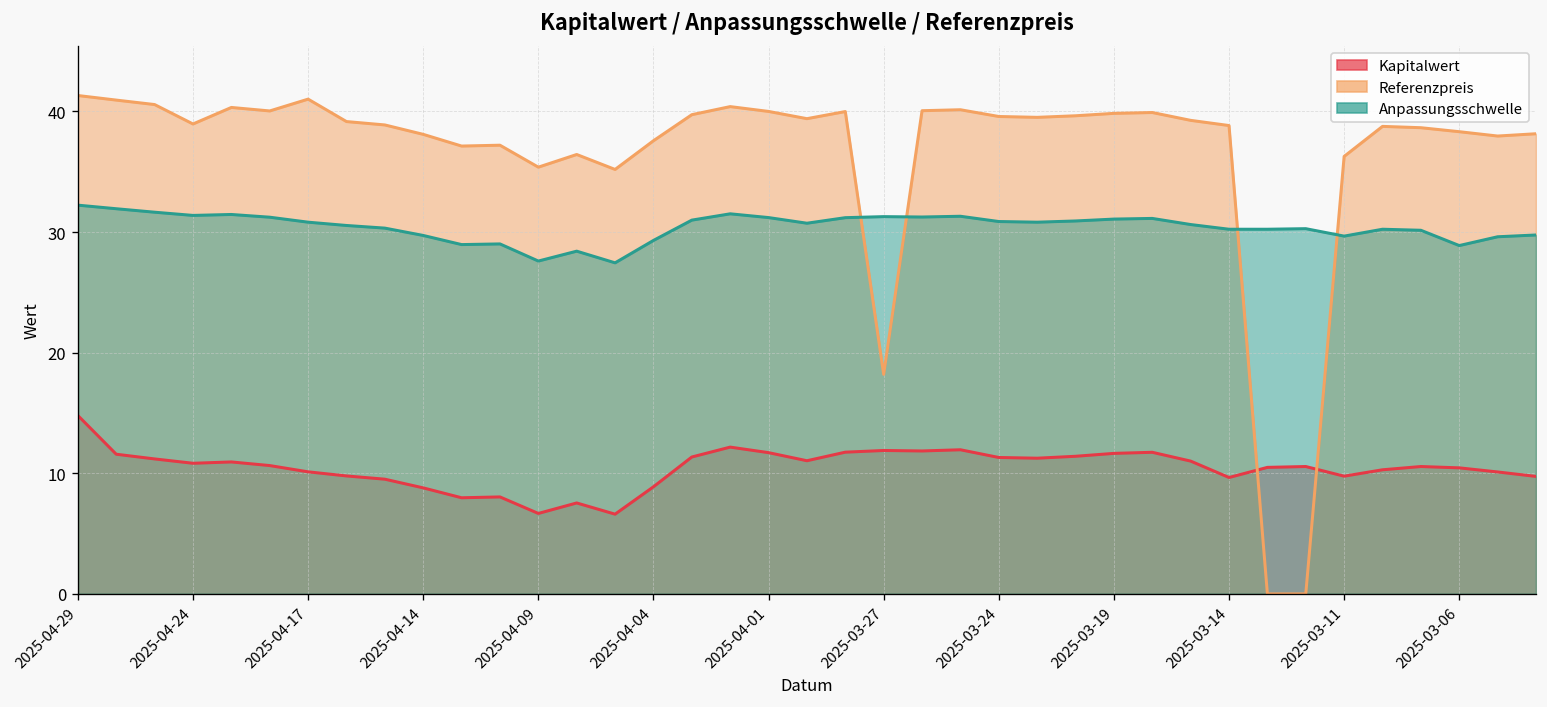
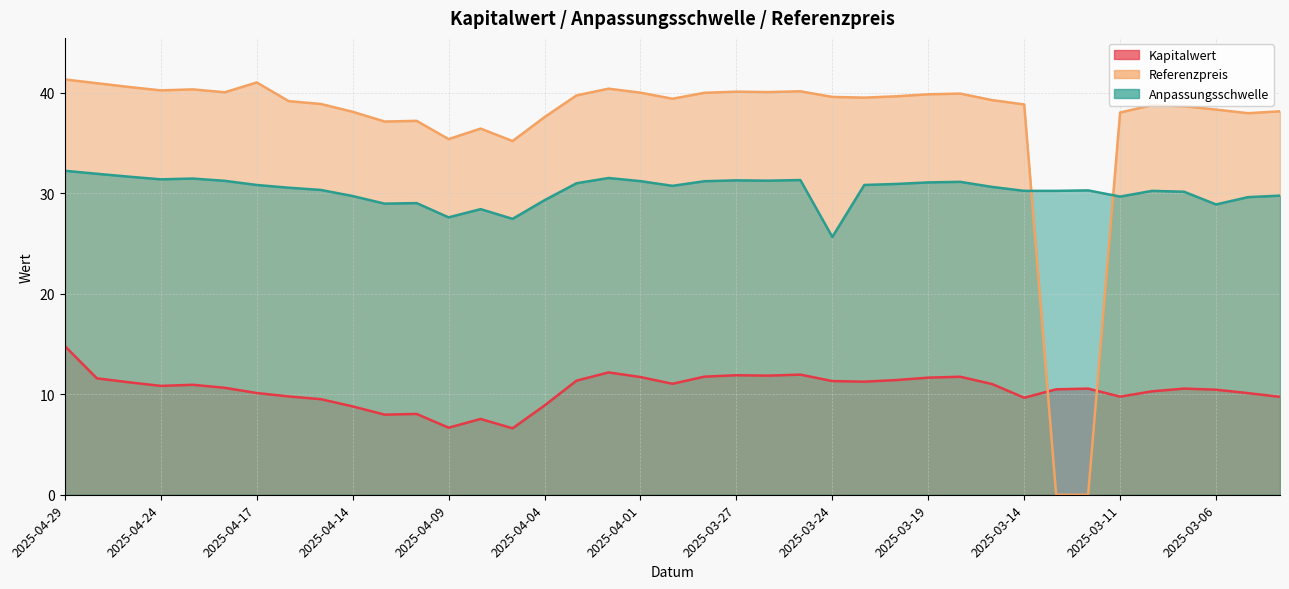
  {
    "Kapitalwert": {
      "2025-04-29": 14.8,
      "2025-04-24": 10.8,
      "2025-04-17": 10.1,
      "2025-04-14": 8.8,
      "2025-04-09": 6.7,
      "2025-04-04": 8.9,
      "2025-04-01": 11.7,
      "2025-03-27": 11.9,
      "2025-03-24": 11.3,
      "2025-03-19": 11.7,
      "2025-03-14": 9.7,
      "2025-03-11": 9.8,
      "2025-03-06": 10.5
    },
    "Referenzpreis": {
      "2025-04-29": 41.3,
-     "2025-04-24": 39.0,
+     "2025-04-24": 40.2,
      "2025-04-17": 41.0,
      "2025-04-14": 38.1,
      "2025-04-09": 35.4,
      "2025-04-04": 37.6,
      "2025-04-01": 40.0,
-     "2025-03-27": 18.2,
+     "2025-03-27": 40.1,
      "2025-03-24": 39.6,
      "2025-03-19": 39.8,
      "2025-03-14": 38.8,
-     "2025-03-11": 36.3,
+     "2025-03-11": 38.0,
      "2025-03-06": 38.3
    },
    "Anpassungsschwelle": {
      "2025-04-29": 32.2,
      "2025-04-24": 31.4,
      "2025-04-17": 30.8,
      "2025-04-14": 29.7,
      "2025-04-09": 27.6,
      "2025-04-04": 29.3,
      "2025-04-01": 31.2,
      "2025-03-27": 31.3,
-     "2025-03-24": 30.9,
+     "2025-03-24": 25.6,
      "2025-03-19": 31.1,
      "2025-03-14": 30.2,
      "2025-03-11": 29.7,
      "2025-03-06": 28.9
    }
  }
